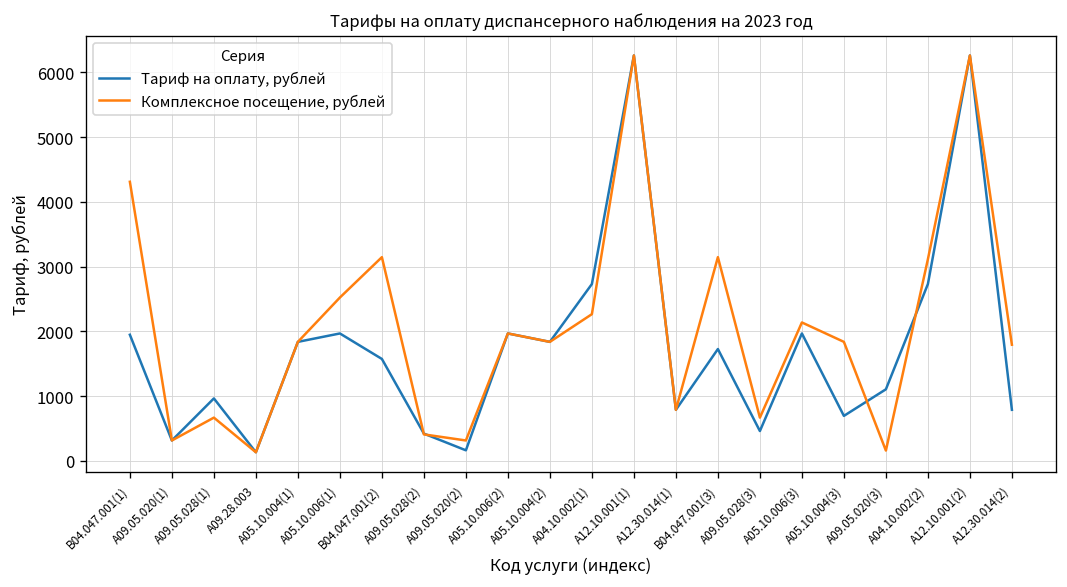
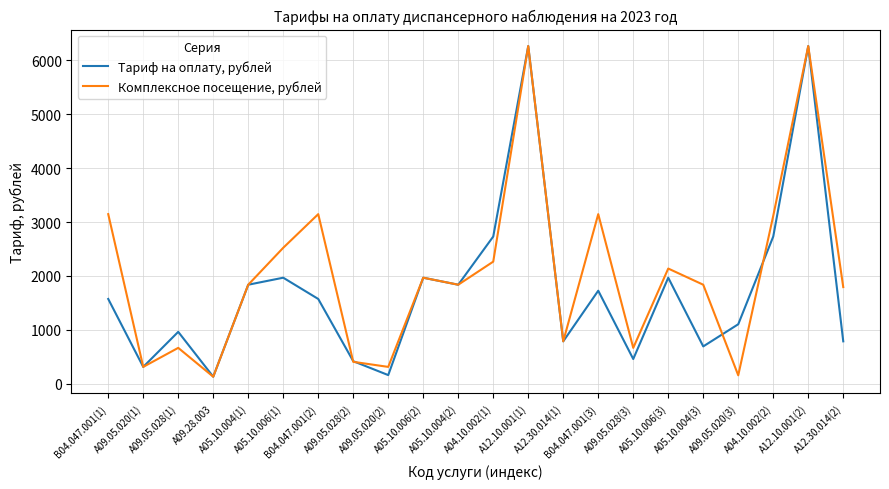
  {
    "Тариф на оплату, рублей": {
-     "B04.047.001(1)": 1900,
+     "B04.047.001(1)": 1600,
      "A09.05.028(1)": 1000,
      "A05.10.006(1)": 2000,
      "B04.047.001(2)": 1600,
      "A09.05.020(2)": 200,
      "A04.10.002(1)": 2700,
      "B04.047.001(3)": 1700,
      "A09.05.028(3)": 500,
      "A05.10.006(3)": 2000,
      "A05.10.004(3)": 700,
      "A09.05.020(3)": 1100,
      "A04.10.002(2)": 2700,
      "A12.30.014(2)": 800
    },
    "Комплексное посещение, рублей": {
-     "B04.047.001(1)": 4300,
+     "B04.047.001(1)": 3100,
      "A09.05.028(1)": 700,
      "A05.10.006(1)": 2500,
      "B04.047.001(2)": 3100,
      "A09.05.020(2)": 300,
      "A04.10.002(1)": 2300,
      "B04.047.001(3)": 3100,
      "A09.05.028(3)": 700,
      "A05.10.006(3)": 2100,
      "A05.10.004(3)": 1800,
      "A09.05.020(3)": 200,
      "A04.10.002(2)": 3100,
      "A12.30.014(2)": 1800
    }
  }
